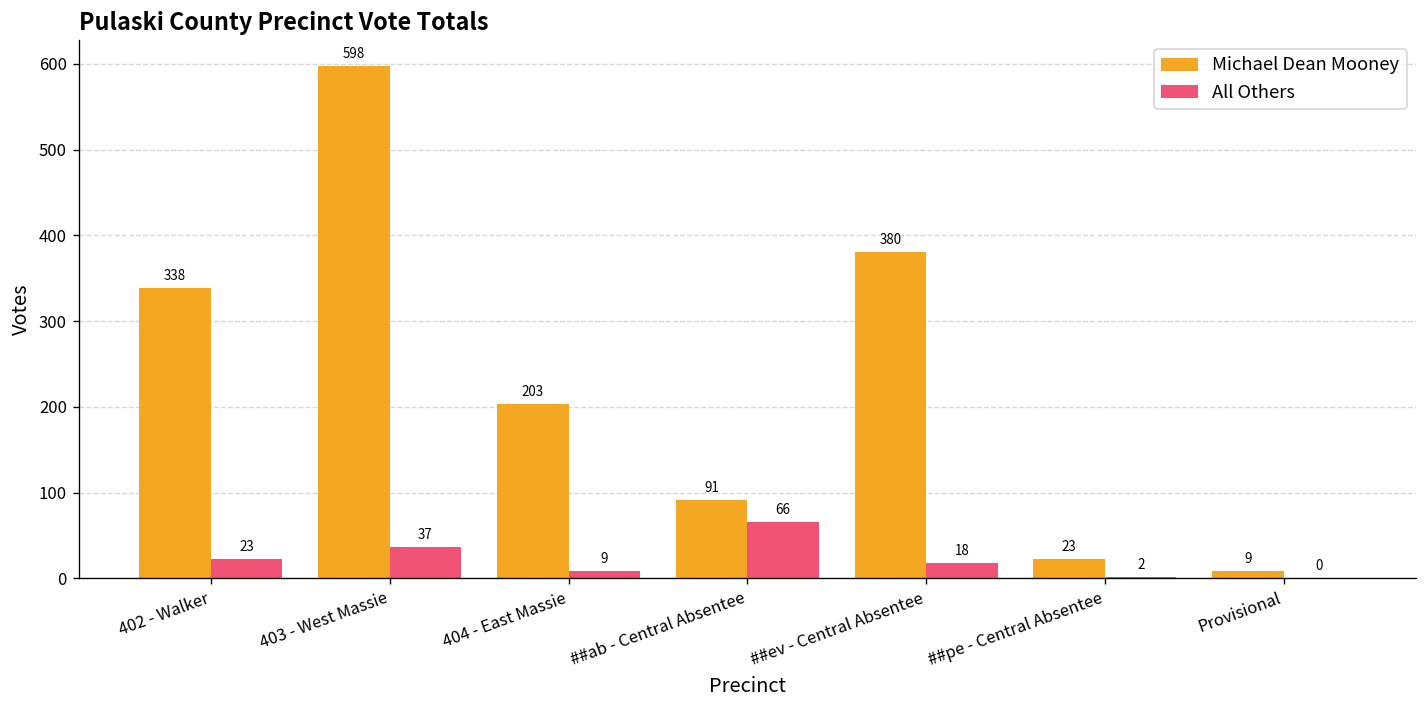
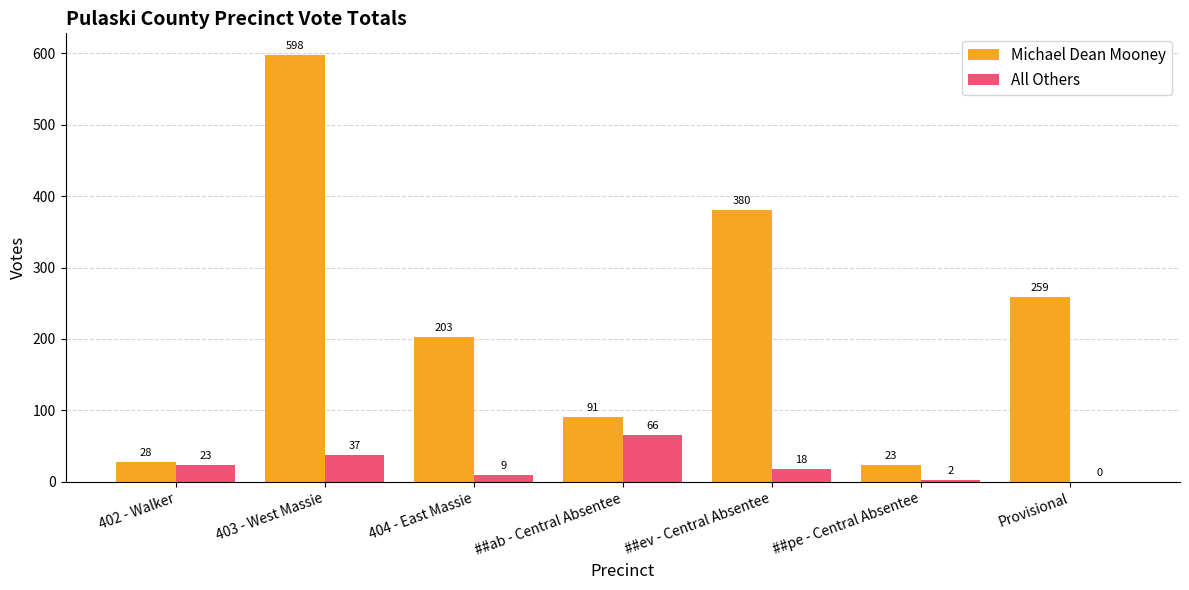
  {
    "Michael Dean Mooney": {
-     "402 - Walker": 338,
+     "402 - Walker": 28,
      "403 - West Massie": 598,
      "404 - East Massie": 203,
      "##ab - Central Absentee": 91,
      "##ev - Central Absentee": 380,
      "##pe - Central Absentee": 23,
-     "Provisional": 9
+     "Provisional": 259
    },
    "All Others": {
      "402 - Walker": 23,
      "403 - West Massie": 37,
      "404 - East Massie": 9,
      "##ab - Central Absentee": 66,
      "##ev - Central Absentee": 18,
      "##pe - Central Absentee": 2,
      "Provisional": 0
    }
  }
